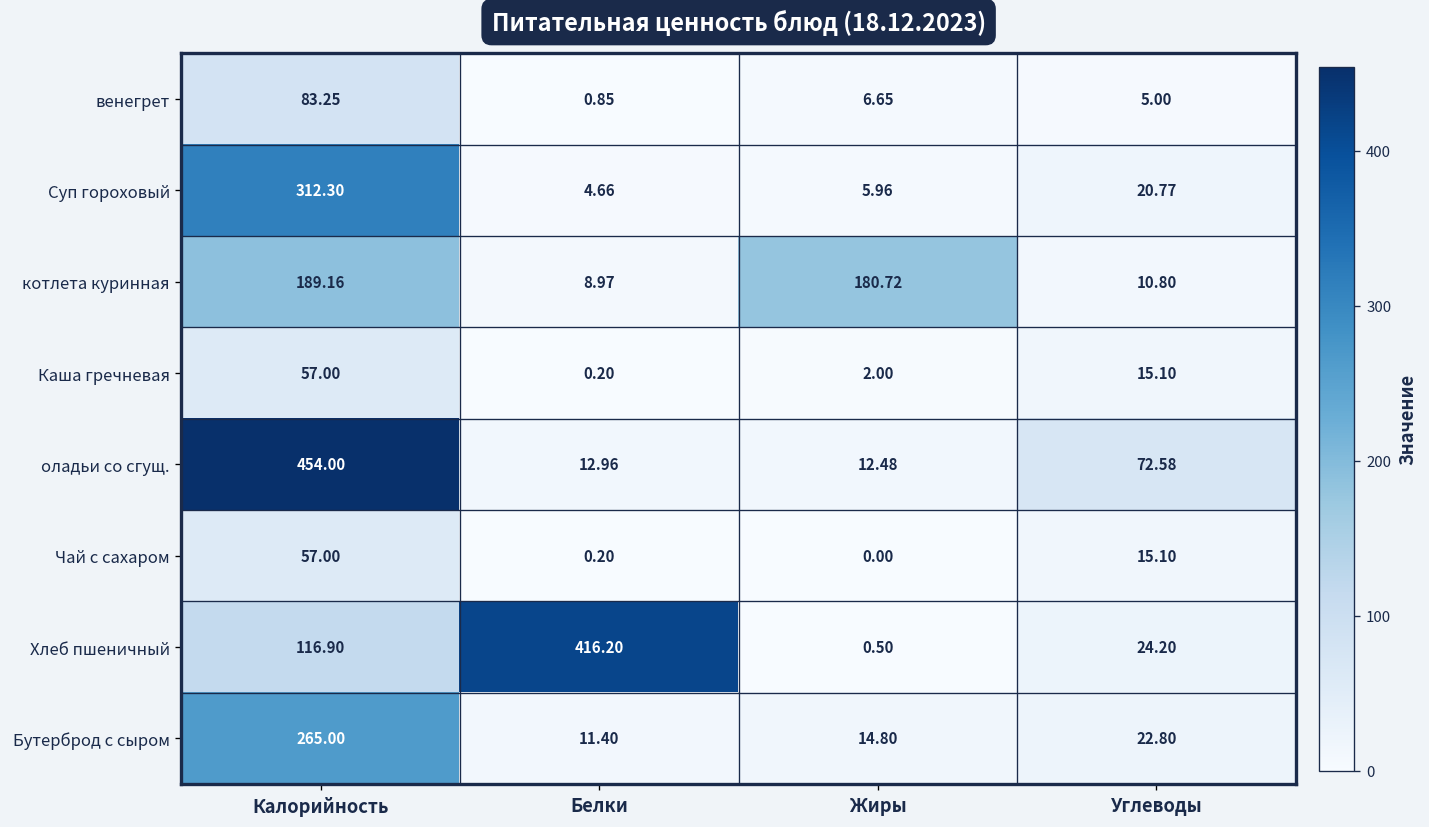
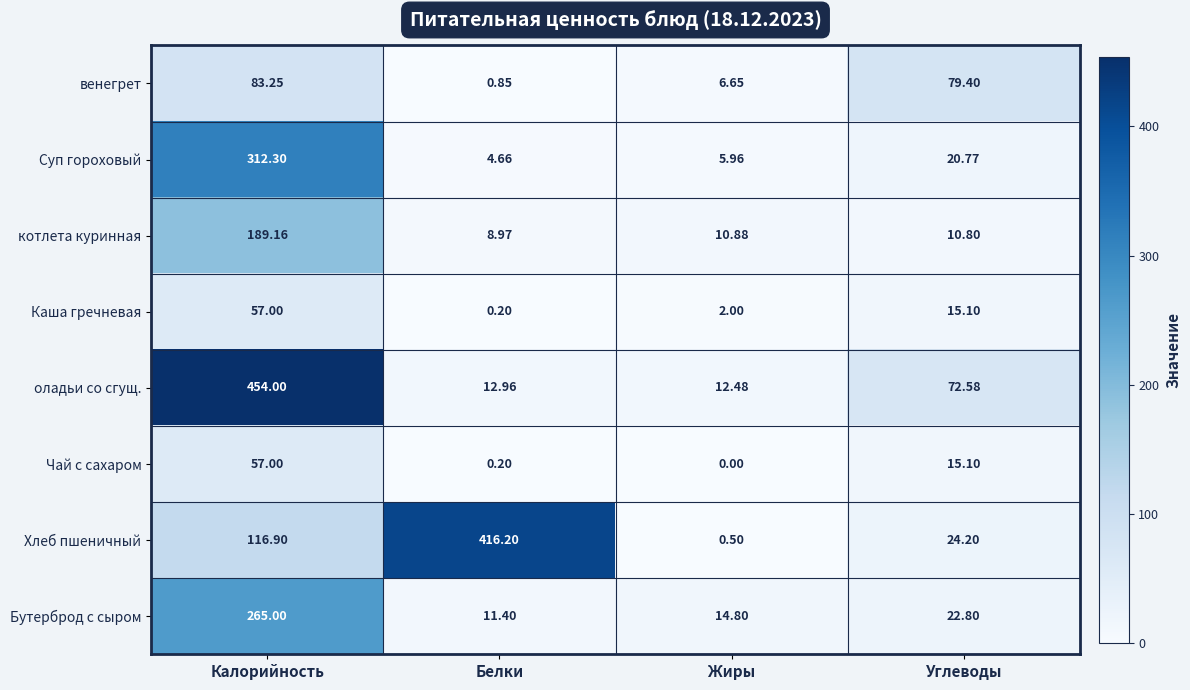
  {
    "венегрет": {
      "Калорийность": 83.25,
      "Белки": 0.85,
      "Жиры": 6.65,
-     "Углеводы": 5.00
+     "Углеводы": 79.40
    },
    "Суп гороховый": {
      "Калорийность": 312.30,
      "Белки": 4.66,
      "Жиры": 5.96,
      "Углеводы": 20.77
    },
    "котлета куринная": {
      "Калорийность": 189.16,
      "Белки": 8.97,
-     "Жиры": 180.72,
+     "Жиры": 10.88,
      "Углеводы": 10.80
    },
    "Каша гречневая": {
      "Калорийность": 57.00,
      "Белки": 0.20,
      "Жиры": 2.00,
      "Углеводы": 15.10
    },
    "оладьи со сгущ.": {
      "Калорийность": 454.00,
      "Белки": 12.96,
      "Жиры": 12.48,
      "Углеводы": 72.58
    },
    "Чай с сахаром": {
      "Калорийность": 57.00,
      "Белки": 0.20,
      "Жиры": 0.00,
      "Углеводы": 15.10
    },
    "Хлеб пшеничный": {
      "Калорийность": 116.90,
      "Белки": 416.20,
      "Жиры": 0.50,
      "Углеводы": 24.20
    },
    "Бутерброд с сыром": {
      "Калорийность": 265.00,
      "Белки": 11.40,
      "Жиры": 14.80,
      "Углеводы": 22.80
    }
  }
